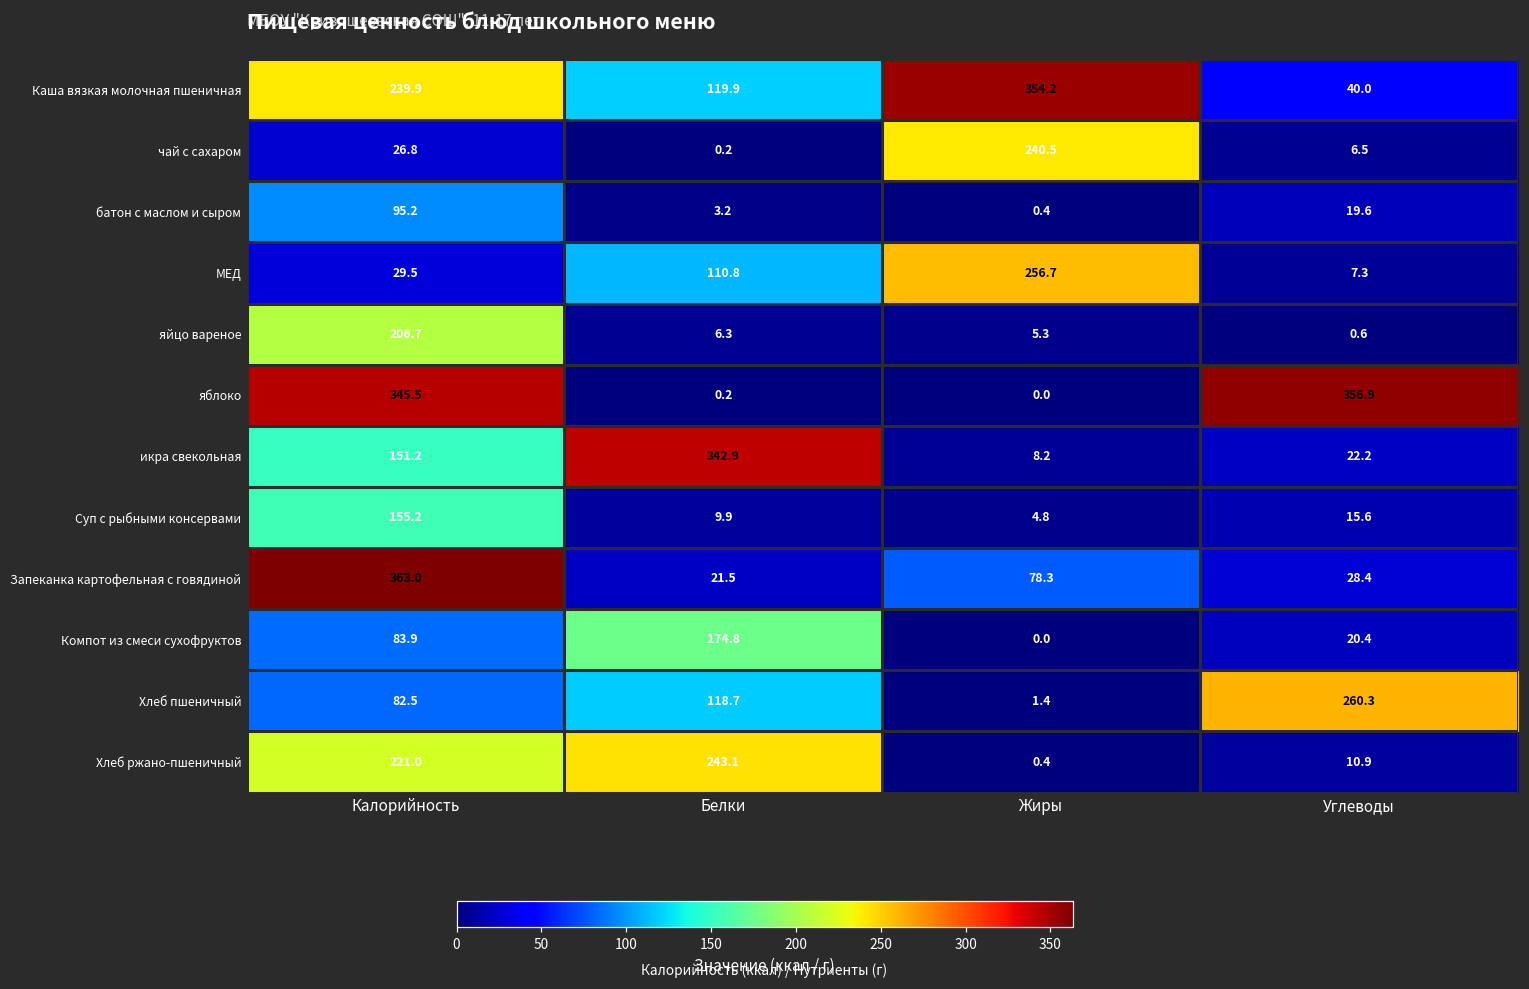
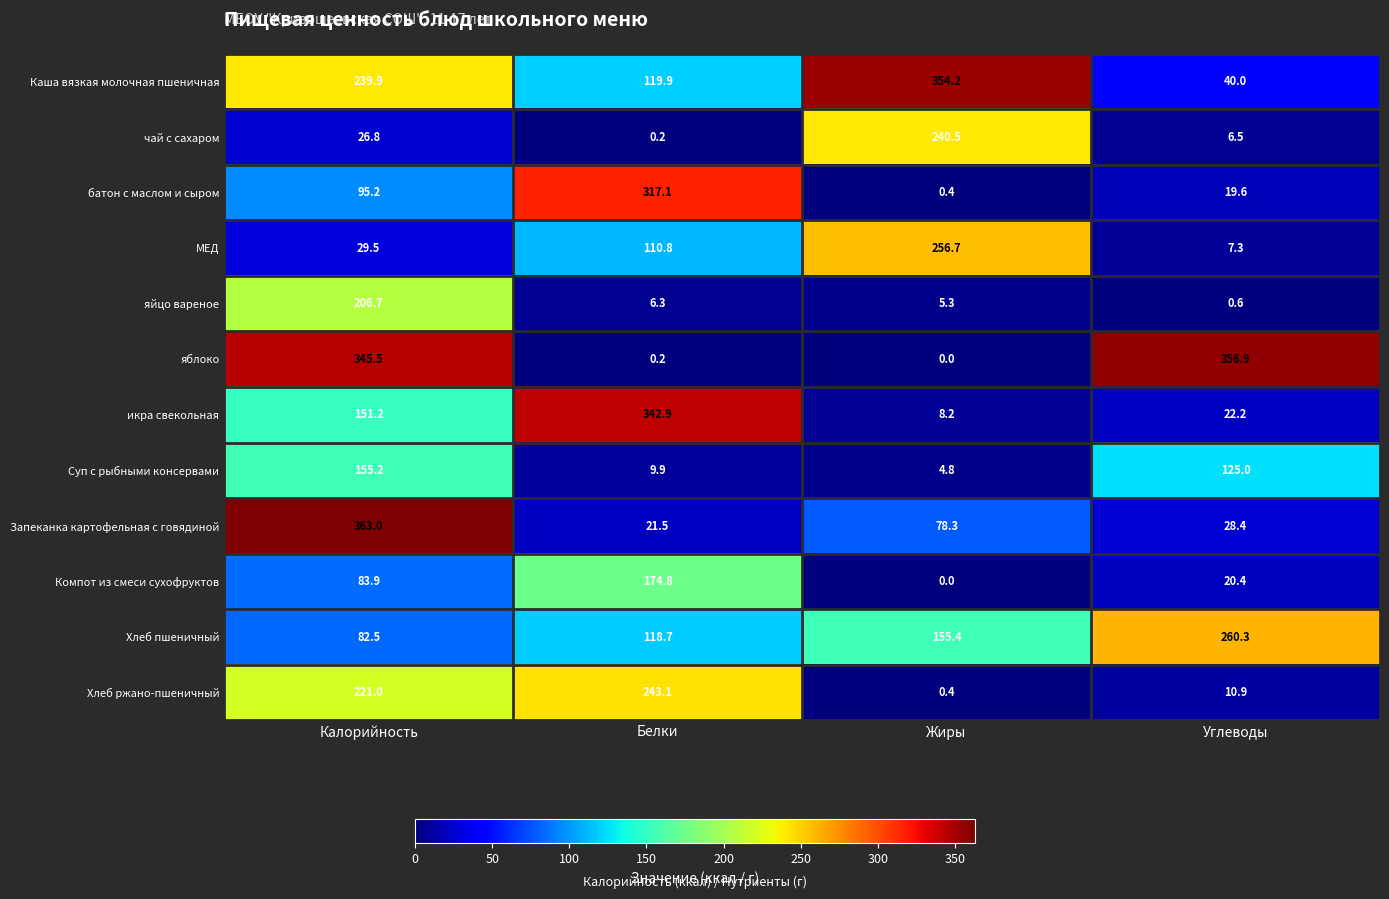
  {
    "Каша вязкая молочная пшеничная": {
      "Калорийность": 239.9,
      "Белки": 119.9,
      "Жиры": 354.2,
      "Углеводы": 40.0
    },
    "чай с сахаром": {
      "Калорийность": 26.8,
      "Белки": 0.2,
      "Жиры": 240.5,
      "Углеводы": 6.5
    },
    "батон с маслом и сыром": {
      "Калорийность": 95.2,
-     "Белки": 3.2,
+     "Белки": 317.1,
      "Жиры": 0.4,
      "Углеводы": 19.6
    },
    "МЕД": {
      "Калорийность": 29.5,
      "Белки": 110.8,
      "Жиры": 256.7,
      "Углеводы": 7.3
    },
    "яйцо вареное": {
      "Калорийность": 206.7,
      "Белки": 6.3,
      "Жиры": 5.3,
      "Углеводы": 0.6
    },
    "яблоко": {
      "Калорийность": 345.5,
      "Белки": 0.2,
      "Жиры": 0.0,
      "Углеводы": 356.9
    },
    "икра свекольная": {
      "Калорийность": 151.2,
      "Белки": 342.9,
      "Жиры": 8.2,
      "Углеводы": 22.2
    },
    "Суп с рыбными консервами": {
      "Калорийность": 155.2,
      "Белки": 9.9,
      "Жиры": 4.8,
-     "Углеводы": 15.6
+     "Углеводы": 125.0
    },
    "Запеканка картофельная с говядиной": {
      "Калорийность": 363.0,
      "Белки": 21.5,
      "Жиры": 78.3,
      "Углеводы": 28.4
    },
    "Компот из смеси сухофруктов": {
      "Калорийность": 83.9,
      "Белки": 174.8,
      "Жиры": 0.0,
      "Углеводы": 20.4
    },
    "Хлеб пшеничный": {
      "Калорийность": 82.5,
      "Белки": 118.7,
-     "Жиры": 1.4,
+     "Жиры": 155.4,
      "Углеводы": 260.3
    },
    "Хлеб ржано-пшеничный": {
      "Калорийность": 221.0,
      "Белки": 243.1,
      "Жиры": 0.4,
      "Углеводы": 10.9
    }
  }
